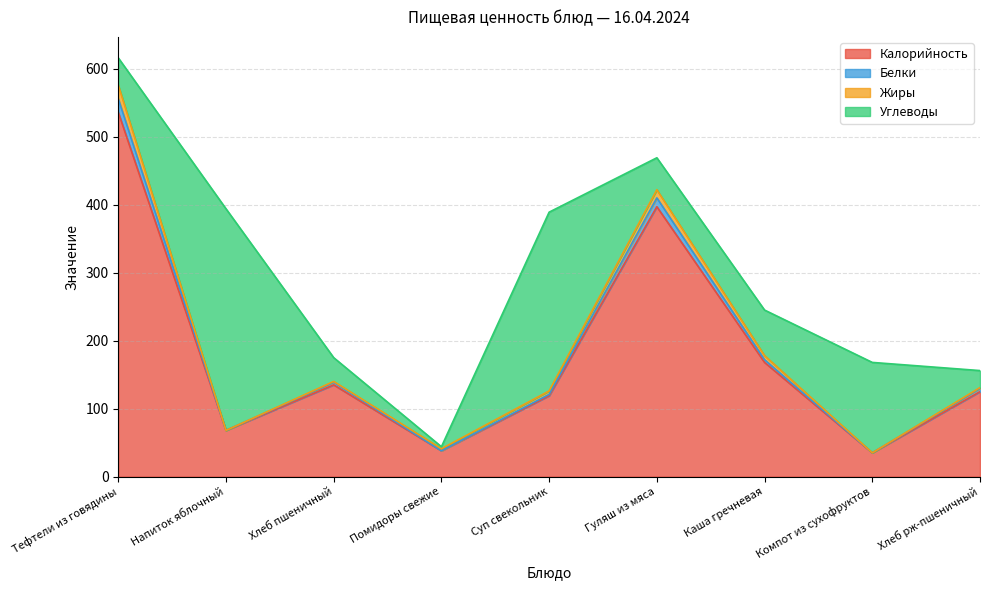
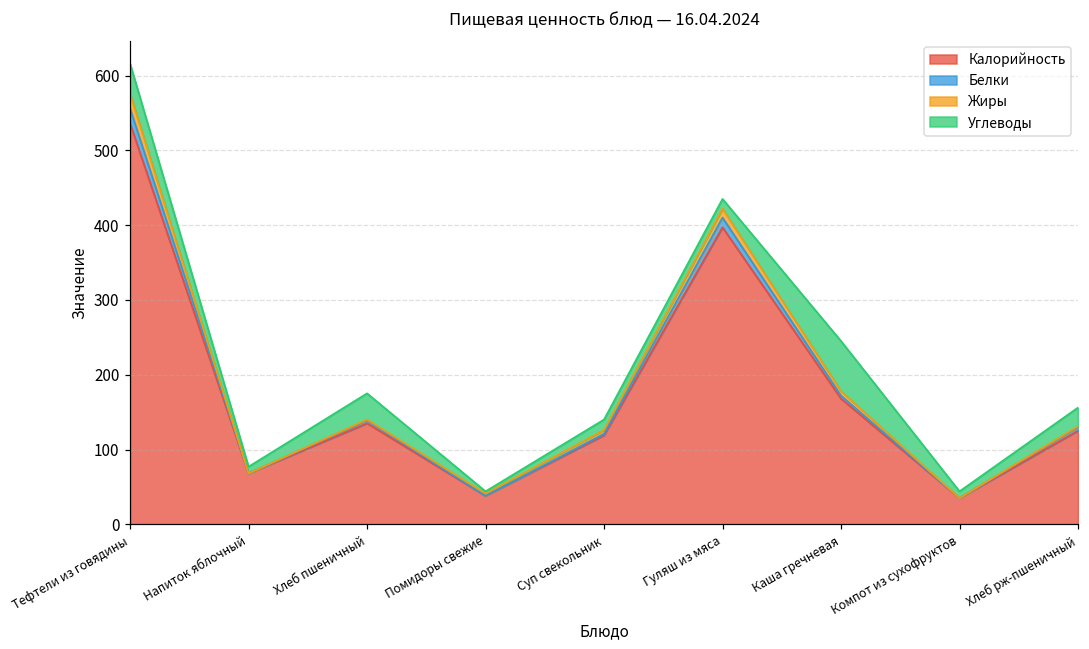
  {
    "Калорийность": {
      "Тефтели из говядины": 540,
      "Хлеб пшеничный": 140,
      "Гуляш из мяса": 400,
      "Каша гречневая": 170,
      "Хлеб рж-пшеничный": 130
    },
    "Белки": {
      "Тефтели из говядины": 20,
      "Гуляш из мяса": 10,
      "Каша гречневая": 0
    },
    "Жиры": {
      "Тефтели из говядины": 20,
      "Суп свекольник": 10,
      "Гуляш из мяса": 10,
      "Каша гречневая": 10
    },
    "Углеводы": {
      "Тефтели из говядины": 40,
-     "Напиток яблочный": 330,
+     "Напиток яблочный": 10,
      "Хлеб пшеничный": 40,
-     "Суп свекольник": 260,
-     "Гуляш из мяса": 50,
+     "Суп свекольник": 10,
+     "Гуляш из мяса": 10,
      "Каша гречневая": 70,
-     "Компот из сухофруктов": 130,
+     "Компот из сухофруктов": 10,
      "Хлеб рж-пшеничный": 30
    }
  }
